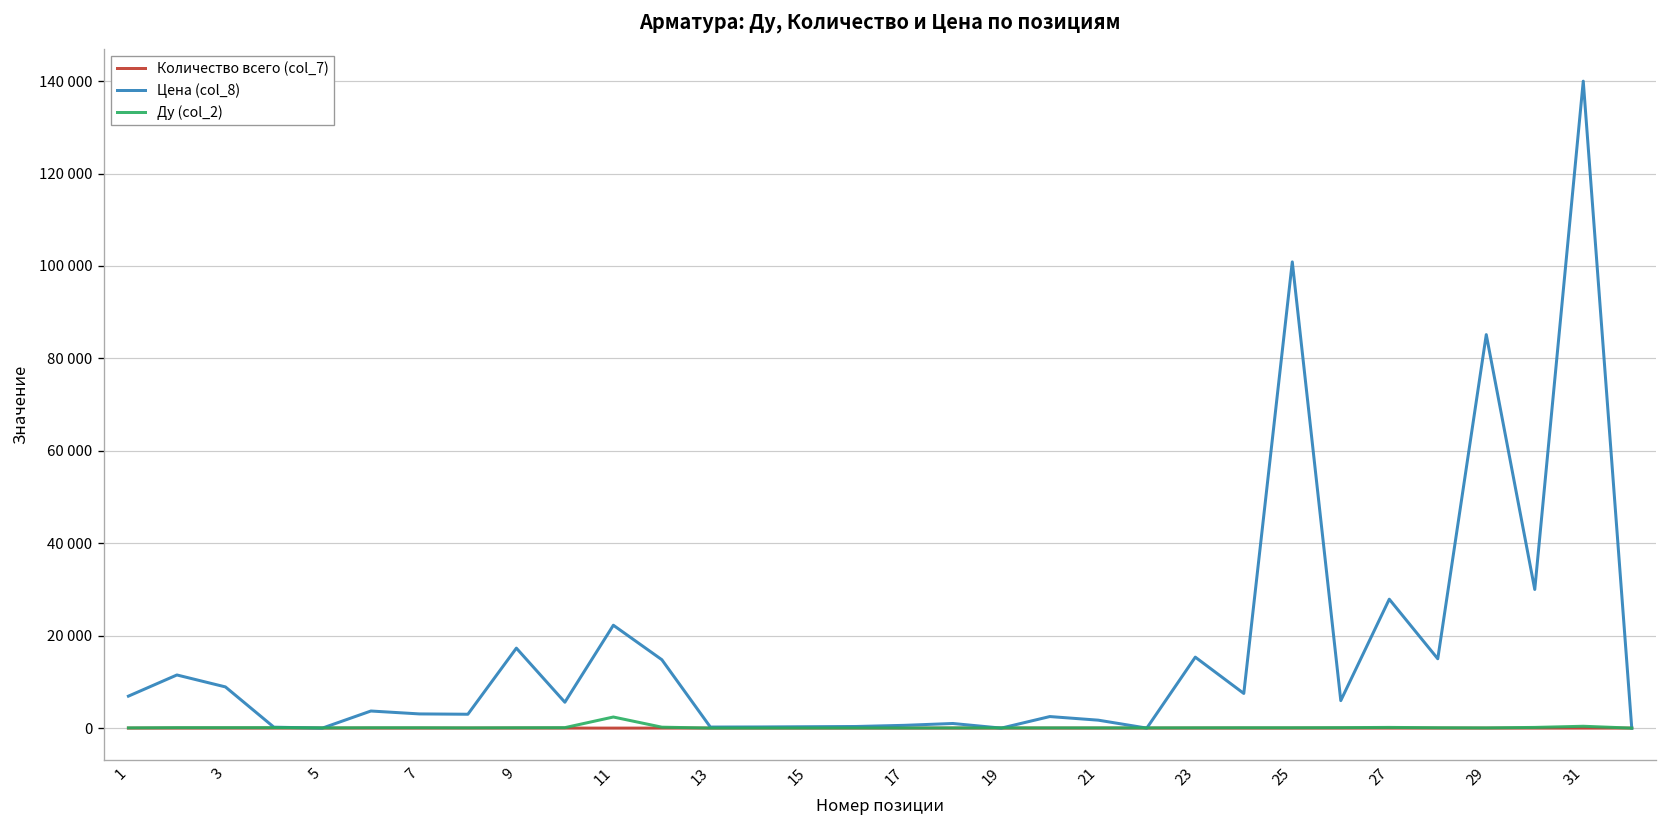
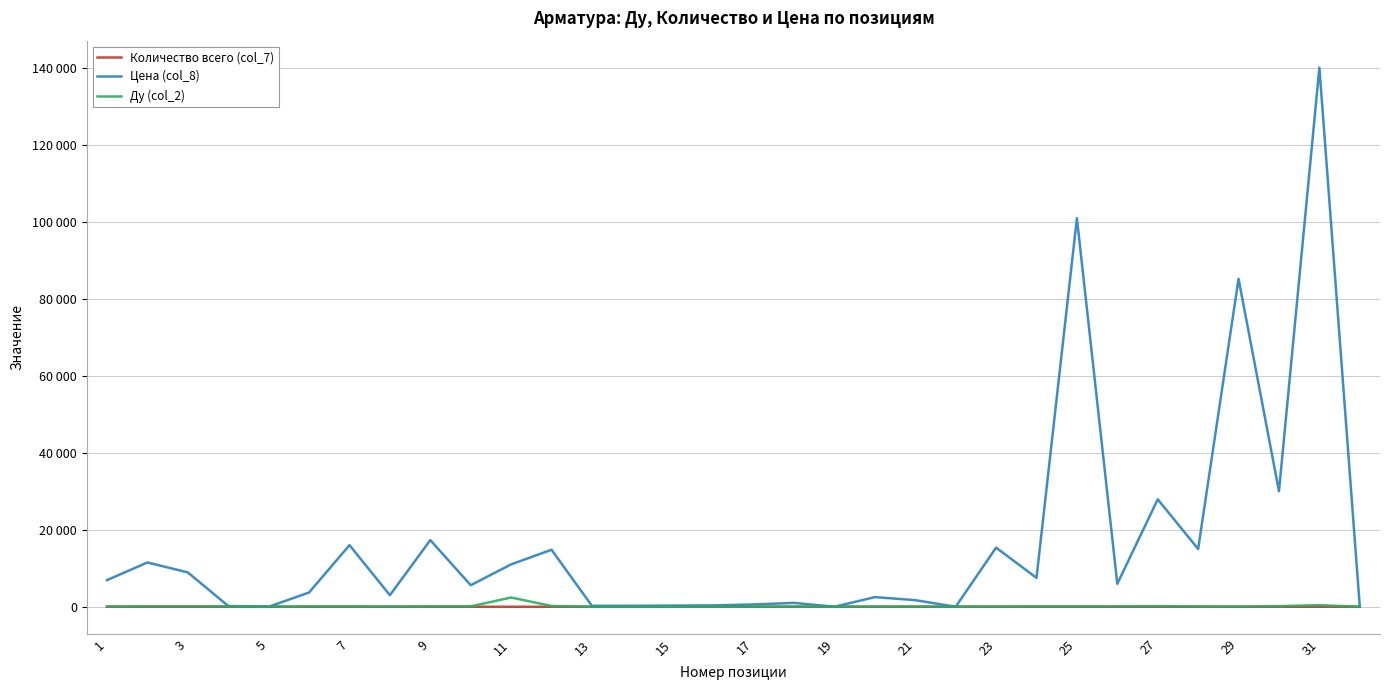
  {
    "Количество всего (col_7)": {
      "11": 0
    },
    "Цена (col_8)": {
      "1": 7000,
      "3": 9000,
-     "7": 3000,
+     "7": 16000,
      "9": 17000,
-     "11": 22000,
+     "11": 11000,
      "21": 2000,
      "23": 15000,
      "25": 101000,
      "27": 28000,
      "29": 85000,
      "31": 140000
    },
    "Ду (col_2)": {
      "11": 2000
    }
  }
